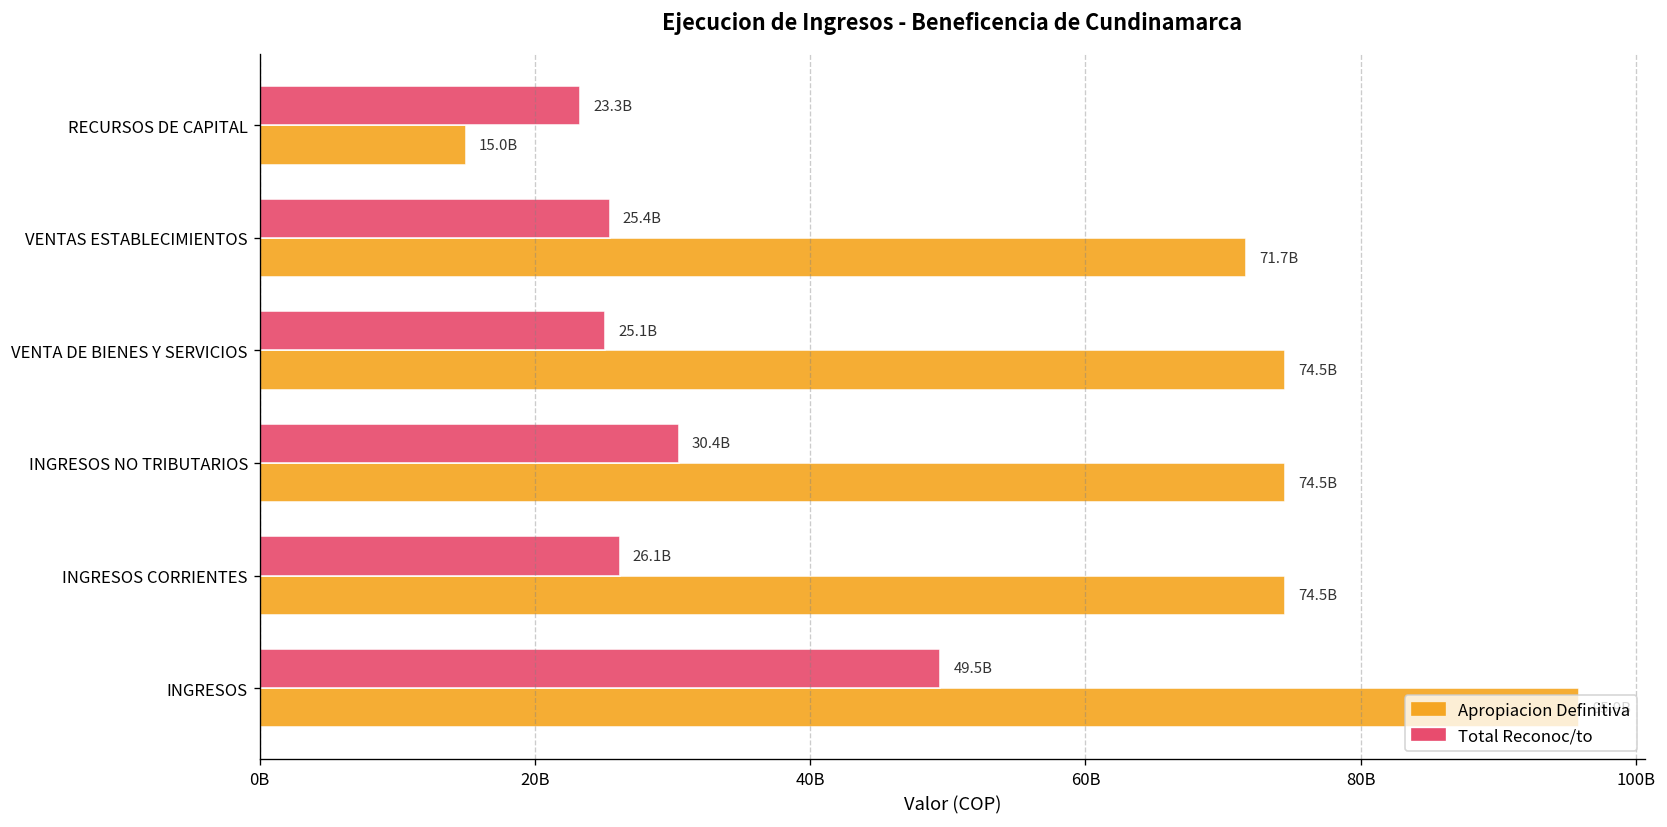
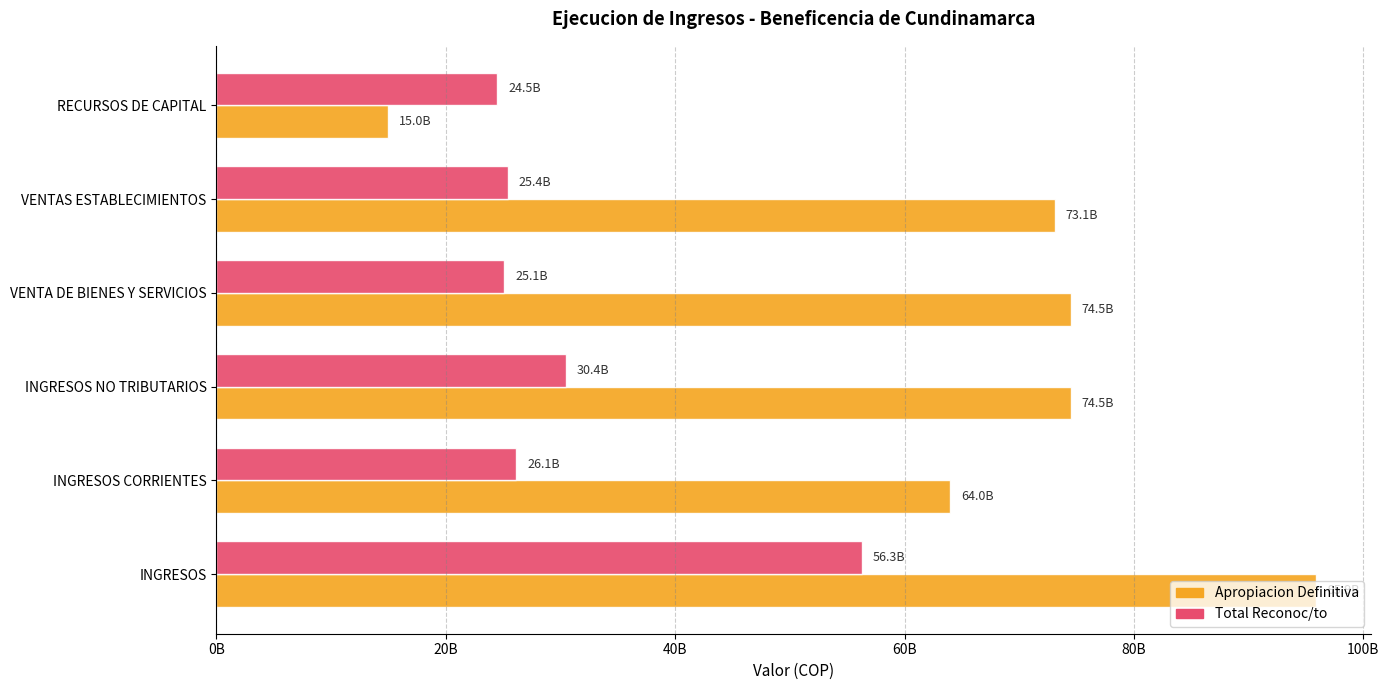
  {
    "Apropiacion Definitiva": {
      "RECURSOS DE CAPITAL": "15.0B",
-     "VENTAS ESTABLECIMIENTOS": "71.7B",
+     "VENTAS ESTABLECIMIENTOS": "73.1B",
      "VENTA DE BIENES Y SERVICIOS": "74.5B",
      "INGRESOS NO TRIBUTARIOS": "74.5B",
-     "INGRESOS CORRIENTES": "74.5B"
+     "INGRESOS CORRIENTES": "64.0B"
    },
    "Total Reconoc/to": {
-     "RECURSOS DE CAPITAL": "23.3B",
+     "RECURSOS DE CAPITAL": "24.5B",
      "VENTAS ESTABLECIMIENTOS": "25.4B",
      "VENTA DE BIENES Y SERVICIOS": "25.1B",
      "INGRESOS NO TRIBUTARIOS": "30.4B",
      "INGRESOS CORRIENTES": "26.1B",
-     "INGRESOS": "49.5B"
+     "INGRESOS": "56.3B"
    }
  }
